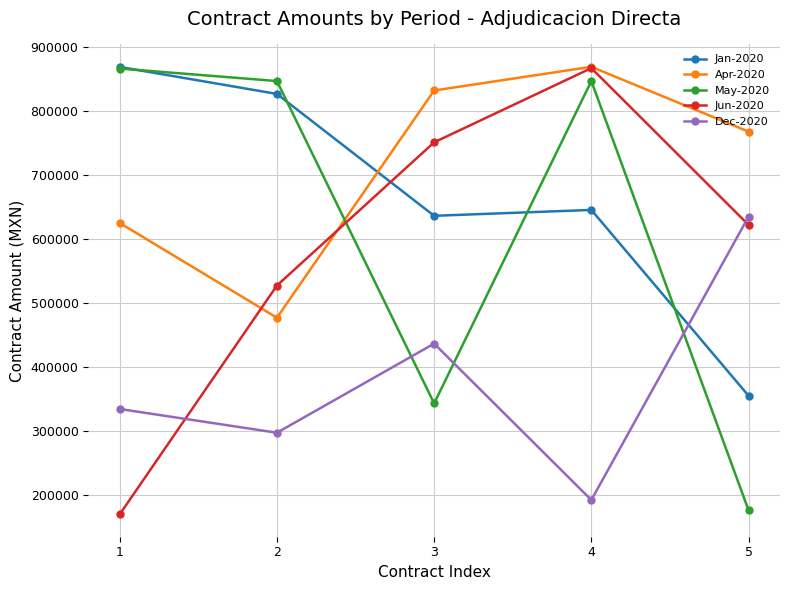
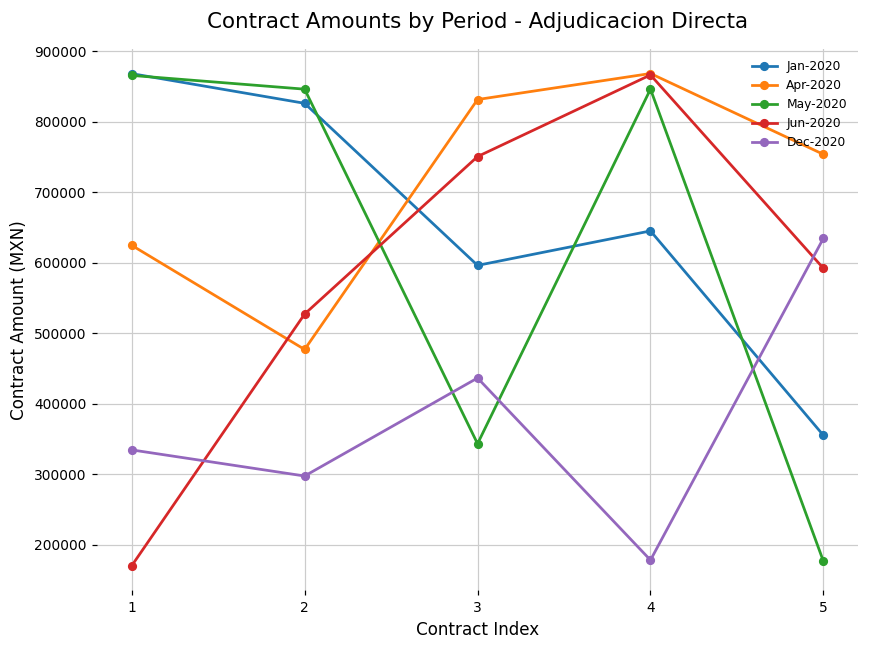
  {
    "Jan-2020": {
      "2": 830000,
-     "3": 640000,
+     "3": 600000,
      "4": 650000,
      "5": 360000
    },
    "Apr-2020": {
      "1": 620000,
      "2": 480000,
      "3": 830000,
-     "5": 770000
+     "5": 750000
    },
    "May-2020": {
      "2": 850000,
      "3": 340000,
      "4": 850000,
      "5": 180000
    },
    "Jun-2020": {
      "1": 170000,
      "2": 530000,
      "3": 750000,
-     "5": 620000
+     "5": 590000
    },
    "Dec-2020": {
      "1": 330000,
      "2": 300000,
      "3": 440000,
-     "4": 190000,
+     "4": 180000,
      "5": 630000
    }
  }
